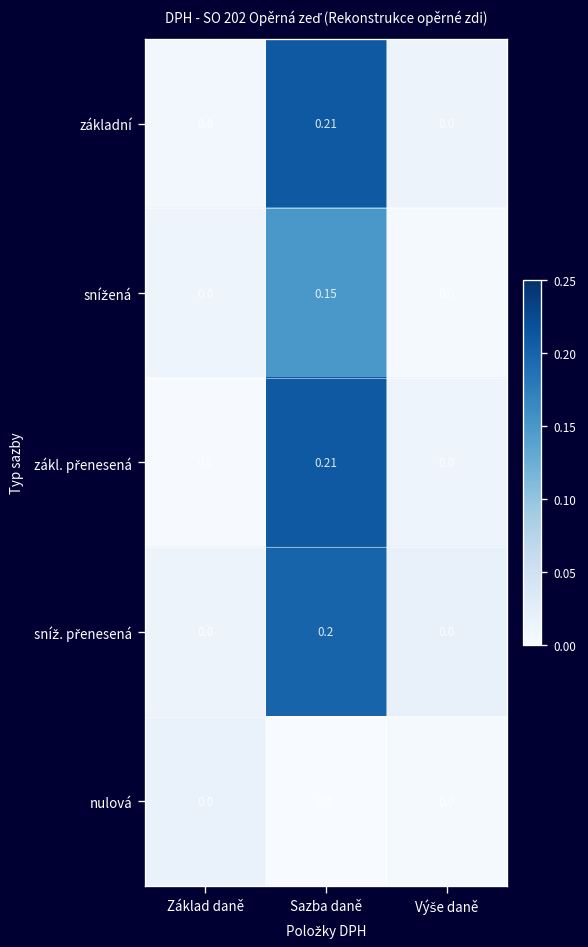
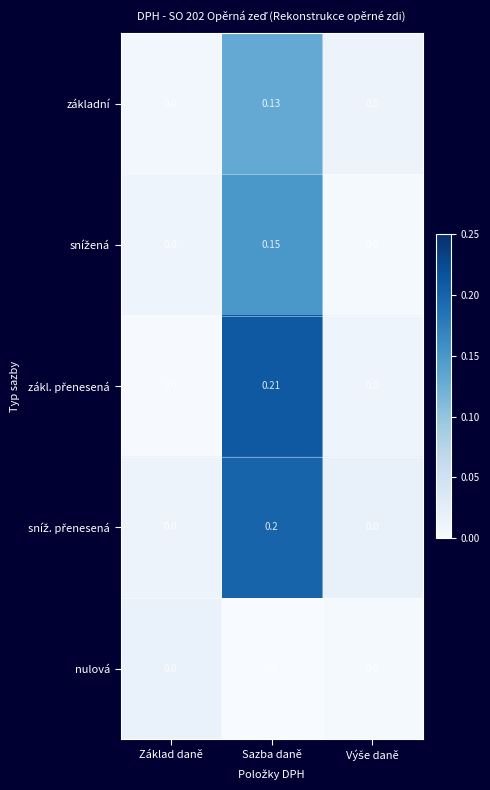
  {
    "základní": {
-     "Sazba daně": 0.21
+     "Sazba daně": 0.13
    },
    "snížená": {
      "Sazba daně": 0.15
    },
    "zákl. přenesená": {
      "Sazba daně": 0.21
    },
    "sníž. přenesená": {
      "Sazba daně": 0.2
    }
  }
